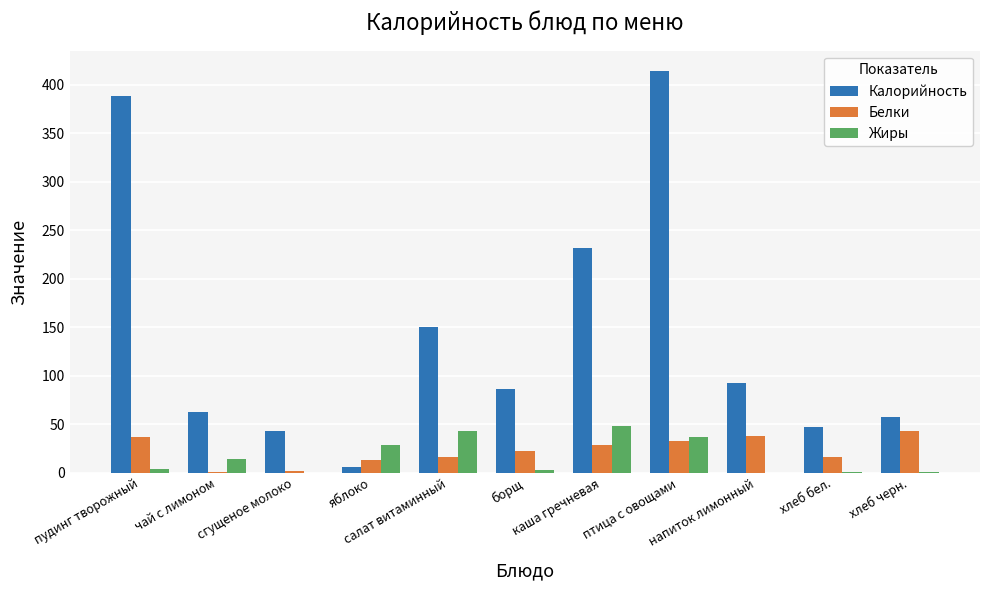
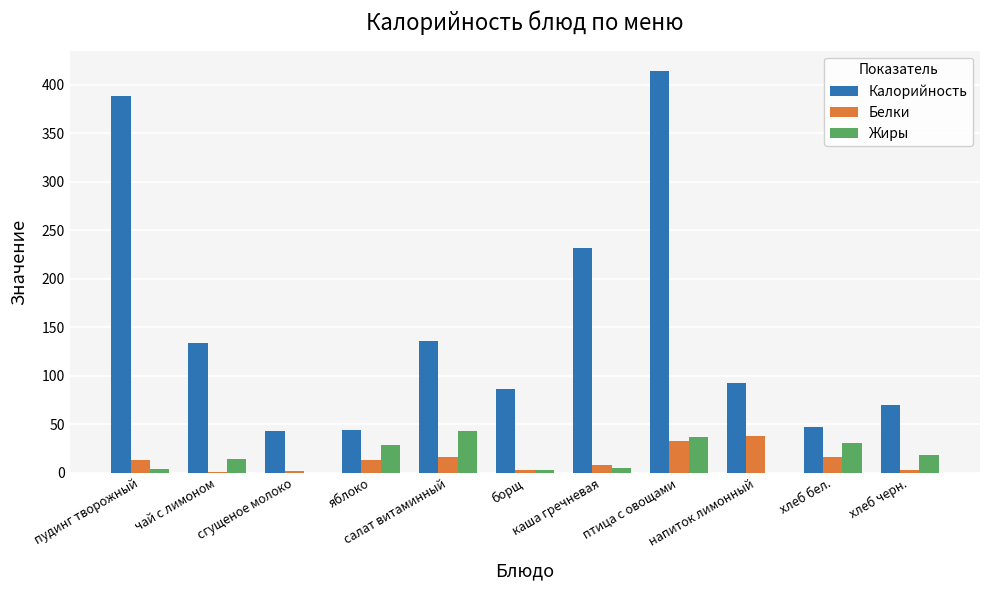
  {
    "Калорийность": {
      "пудинг творожный": 390,
-     "чай с лимоном": 60,
+     "чай с лимоном": 130,
      "сгущеное молоко": 40,
-     "яблоко": 10,
-     "салат витаминный": 150,
+     "яблоко": 40,
+     "салат витаминный": 140,
      "борщ": 90,
      "каша гречневая": 230,
      "птица с овощами": 410,
      "напиток лимонный": 90,
      "хлеб бел.": 50,
-     "хлеб черн.": 60
+     "хлеб черн.": 70
    },
    "Белки": {
-     "пудинг творожный": 40,
+     "пудинг творожный": 10,
      "яблоко": 10,
      "салат витаминный": 20,
-     "борщ": 20,
-     "каша гречневая": 30,
+     "борщ": 0,
+     "каша гречневая": 10,
      "птица с овощами": 30,
      "напиток лимонный": 40,
      "хлеб бел.": 20,
-     "хлеб черн.": 40
+     "хлеб черн.": 0
    },
    "Жиры": {
      "пудинг творожный": 0,
      "чай с лимоном": 10,
      "сгущеное молоко": 0,
      "яблоко": 30,
      "салат витаминный": 40,
      "борщ": 0,
-     "каша гречневая": 50,
+     "каша гречневая": 10,
      "птица с овощами": 40,
      "напиток лимонный": 0,
-     "хлеб бел.": 0,
-     "хлеб черн.": 0
+     "хлеб бел.": 30,
+     "хлеб черн.": 20
    }
  }
